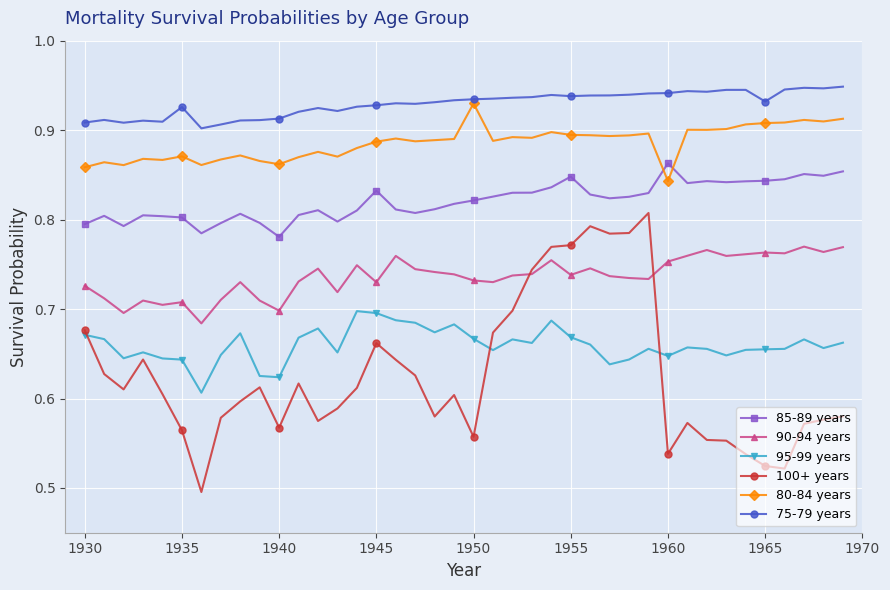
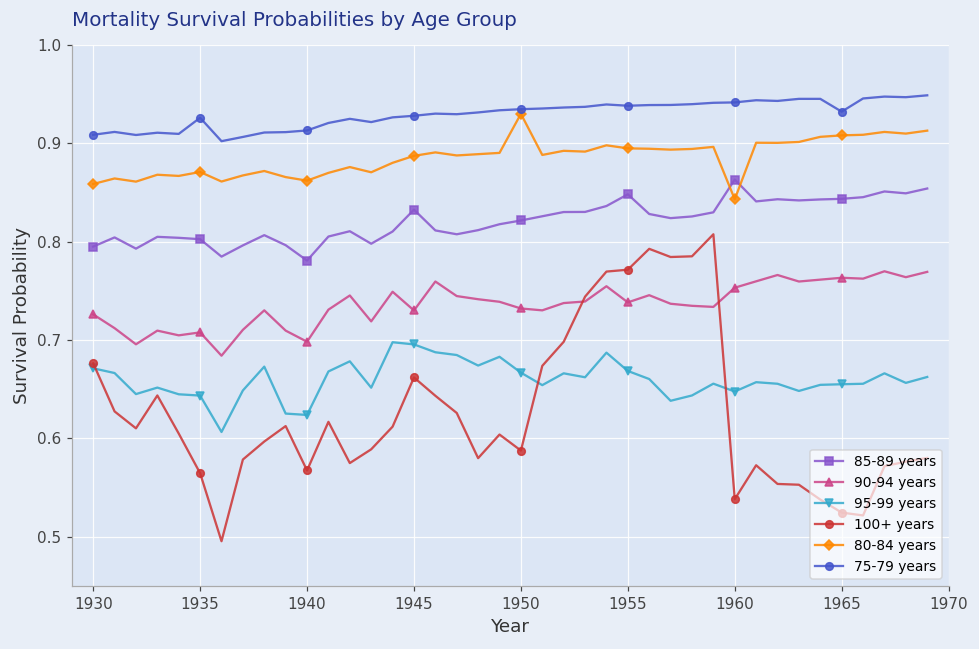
  {
    "85-89 years": {
      "1930": 0.79,
      "1935": 0.80,
      "1940": 0.78,
      "1945": 0.83,
      "1950": 0.82,
      "1955": 0.85,
      "1960": 0.86,
      "1965": 0.84
    },
    "90-94 years": {
      "1930": 0.73,
      "1935": 0.71,
      "1940": 0.70,
      "1945": 0.73,
      "1950": 0.73,
      "1955": 0.74,
      "1960": 0.75,
      "1965": 0.76
    },
    "95-99 years": {
      "1930": 0.67,
      "1935": 0.64,
      "1940": 0.62,
      "1945": 0.70,
      "1950": 0.67,
      "1955": 0.67,
      "1960": 0.65,
      "1965": 0.66
    },
    "100+ years": {
      "1930": 0.68,
      "1935": 0.56,
      "1940": 0.57,
      "1945": 0.66,
-     "1950": 0.56,
+     "1950": 0.59,
      "1955": 0.77,
      "1960": 0.54
    },
    "80-84 years": {
      "1930": 0.86,
      "1935": 0.87,
      "1940": 0.86,
      "1945": 0.89,
      "1950": 0.93,
      "1955": 0.89,
      "1960": 0.84,
      "1965": 0.91
    },
    "75-79 years": {
      "1930": 0.91,
      "1935": 0.93,
      "1940": 0.91,
      "1945": 0.93,
      "1950": 0.93,
      "1955": 0.94,
      "1960": 0.94,
      "1965": 0.93
    }
  }
